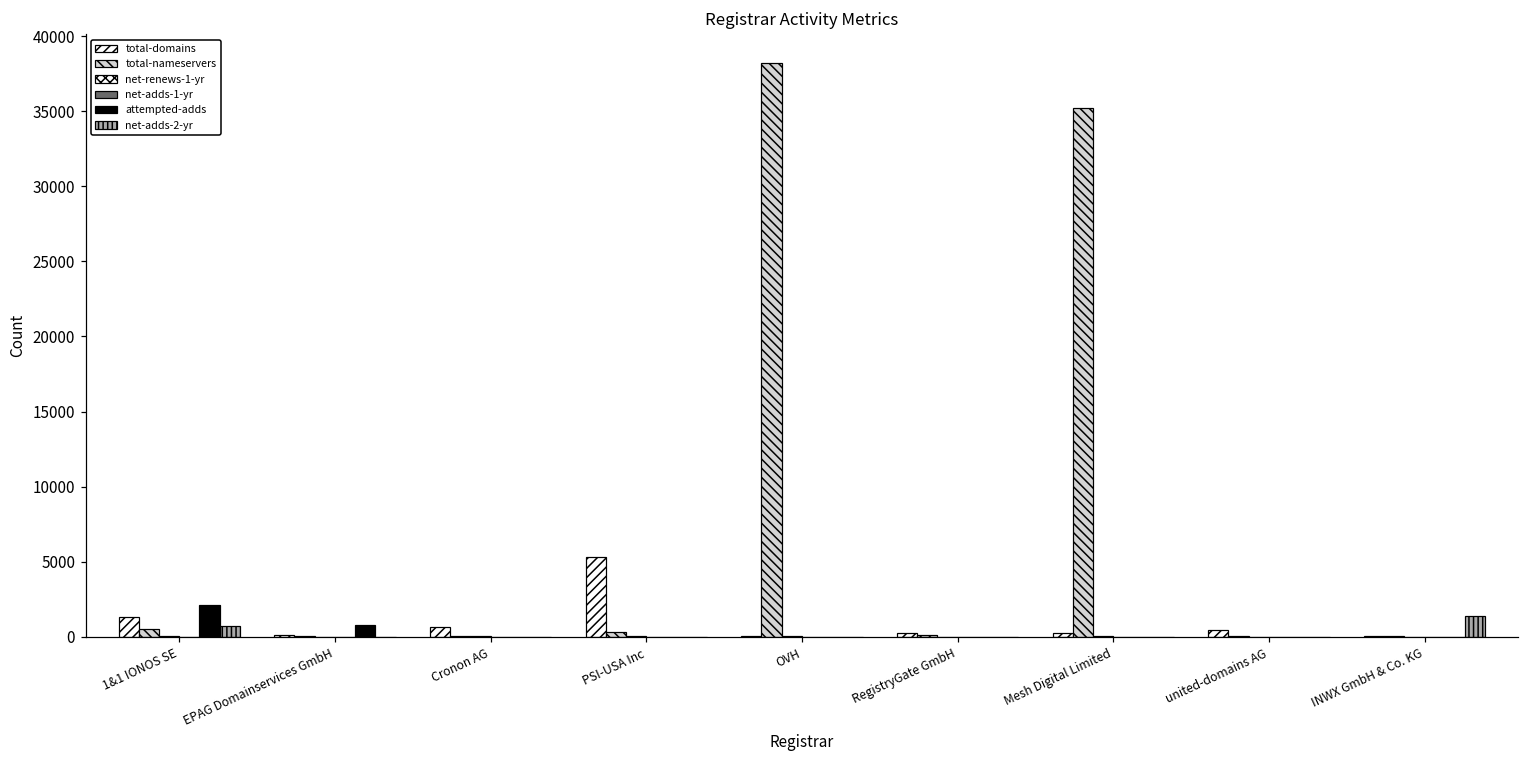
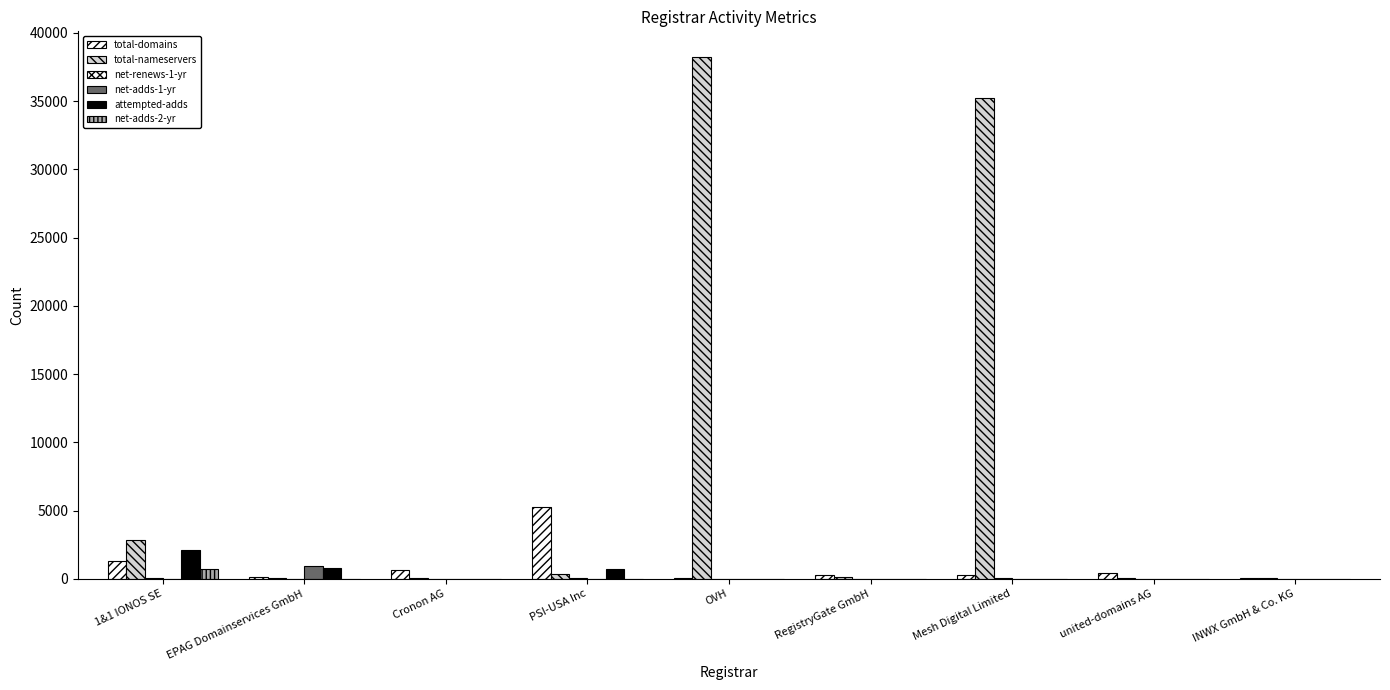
  {
    "total-nameservers": {
-     "1&1 IONOS SE": 500,
+     "1&1 IONOS SE": 2800,
      "PSI-USA Inc": 300,
      "OVH": 38200,
      "Mesh Digital Limited": 35200
    },
    "net-adds-1-yr": {
-     "EPAG Domainservices GmbH": 0
+     "EPAG Domainservices GmbH": 1000
    },
    "attempted-adds": {
      "1&1 IONOS SE": 2100,
      "EPAG Domainservices GmbH": 800,
-     "PSI-USA Inc": 0
+     "PSI-USA Inc": 700
    },
    "net-adds-2-yr": {
      "1&1 IONOS SE": 700,
      "EPAG Domainservices GmbH": 0,
      "Cronon AG": 0,
      "PSI-USA Inc": 0,
      "OVH": 0,
      "RegistryGate GmbH": 0,
      "Mesh Digital Limited": 0,
      "united-domains AG": 0,
-     "INWX GmbH & Co. KG": 1400
+     "INWX GmbH & Co. KG": 0
    }
  }
